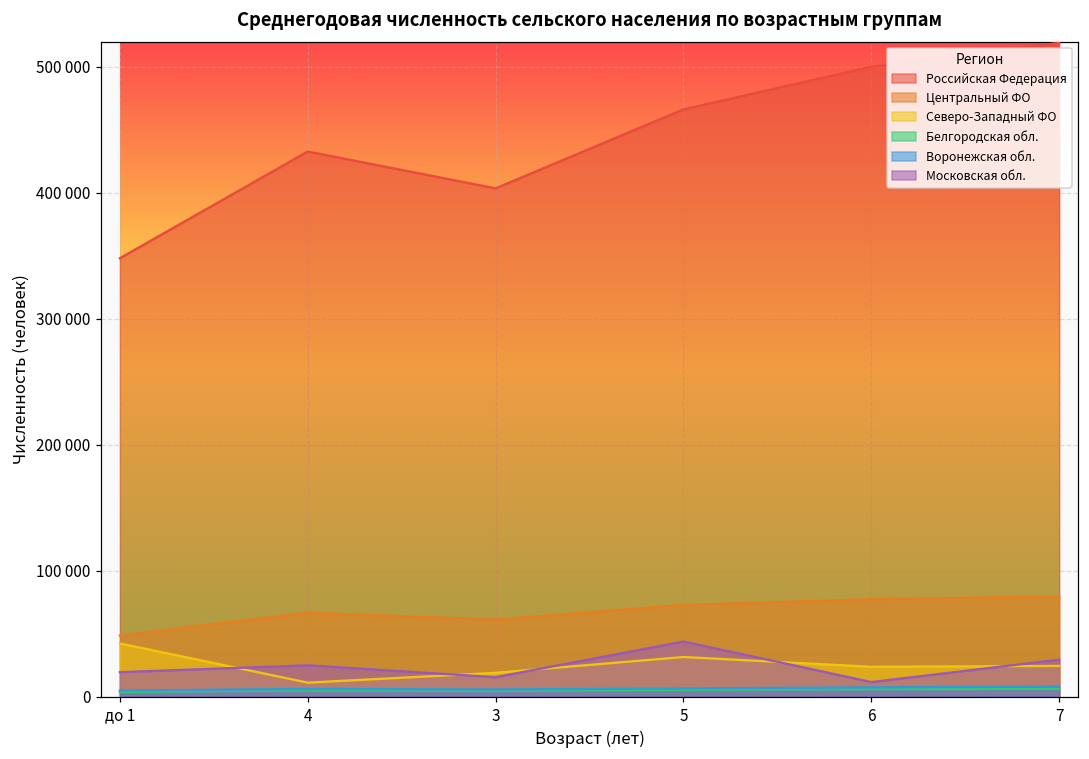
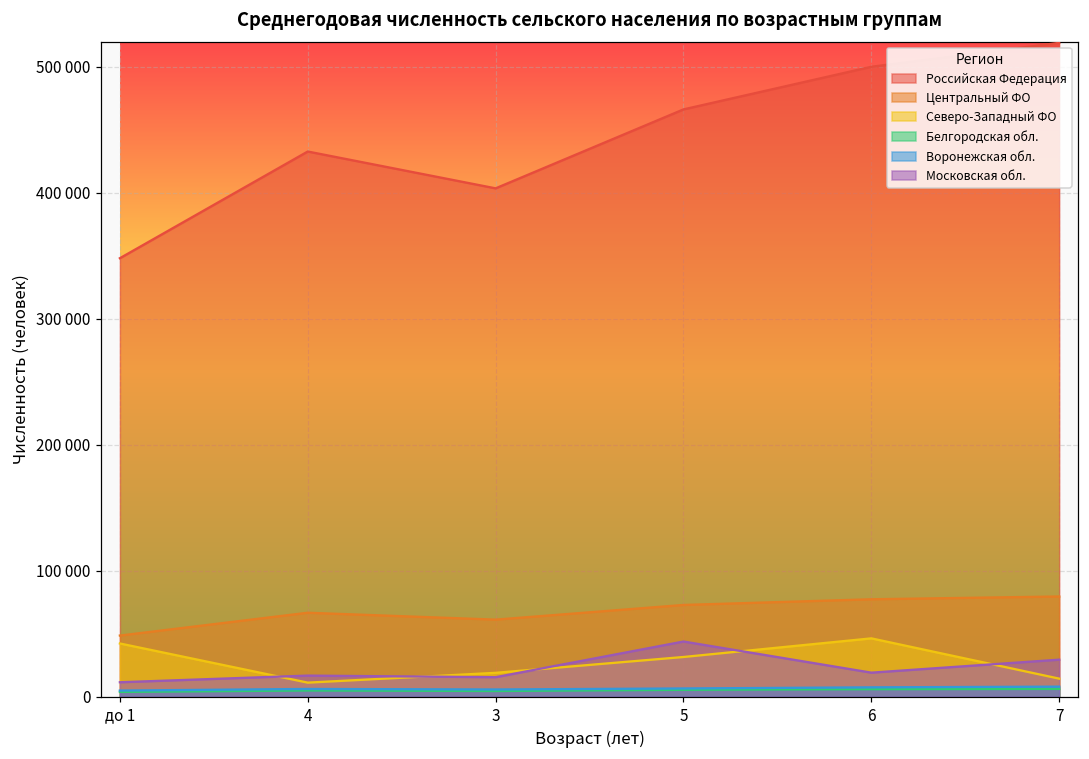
  {
    "Северо-Западный ФО": {
      "до 1": 42000,
      "4": 11000,
      "3": 19000,
      "5": 32000,
-     "6": 24000,
-     "7": 25000
+     "6": 46000,
+     "7": 14000
    },
    "Московская обл.": {
-     "до 1": 20000,
-     "4": 25000,
+     "до 1": 12000,
+     "4": 17000,
      "3": 16000,
      "5": 44000,
-     "6": 12000,
+     "6": 19000,
      "7": 30000
    }
  }
